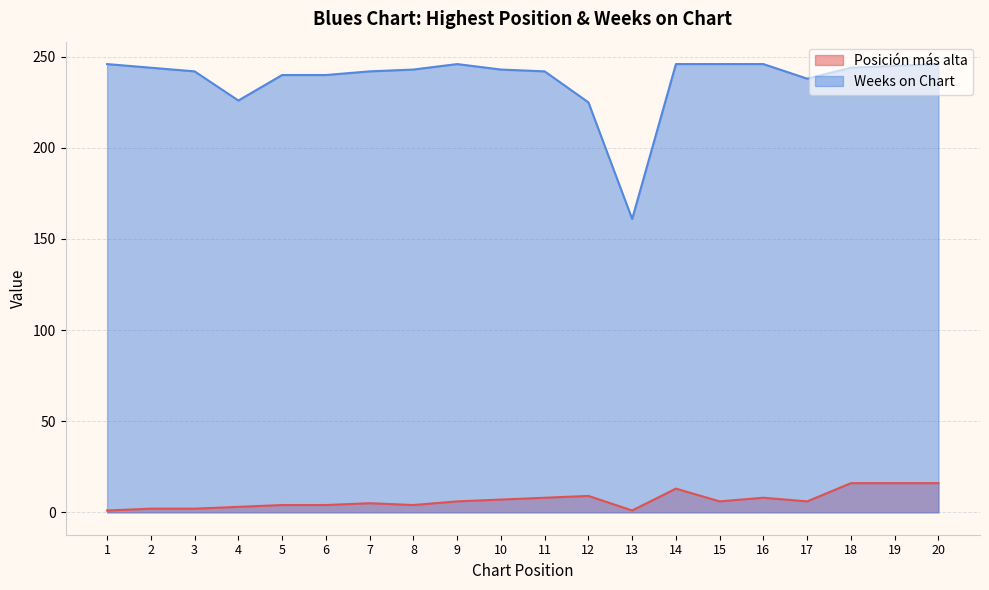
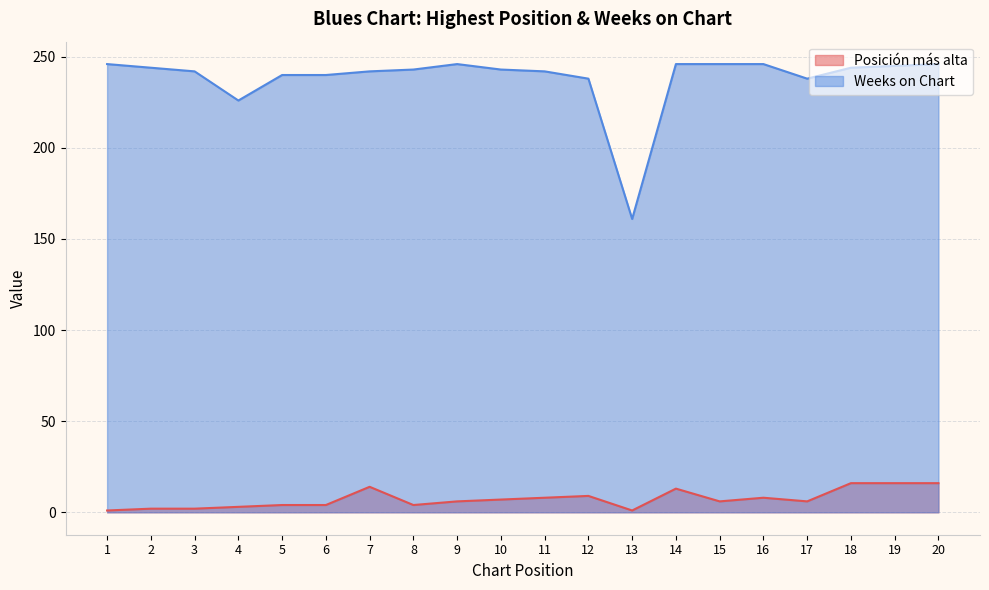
  {
    "Posición más alta": {
      "1": 1,
      "2": 2,
      "3": 2,
      "4": 3,
      "5": 4,
      "6": 4,
-     "7": 5,
+     "7": 14,
      "8": 4,
      "9": 6,
      "10": 7,
      "11": 8,
      "12": 9,
      "13": 1,
      "14": 13,
      "15": 6,
      "16": 8,
      "17": 6,
      "18": 16,
      "19": 16,
      "20": 16
    },
    "Weeks on Chart": {
      "1": 246,
      "2": 244,
      "3": 242,
      "4": 226,
      "5": 240,
      "6": 240,
      "7": 242,
      "8": 243,
      "9": 246,
      "10": 243,
      "11": 242,
-     "12": 225,
+     "12": 238,
      "13": 161,
      "14": 246,
      "15": 246,
      "16": 246,
      "17": 238
    }
  }
